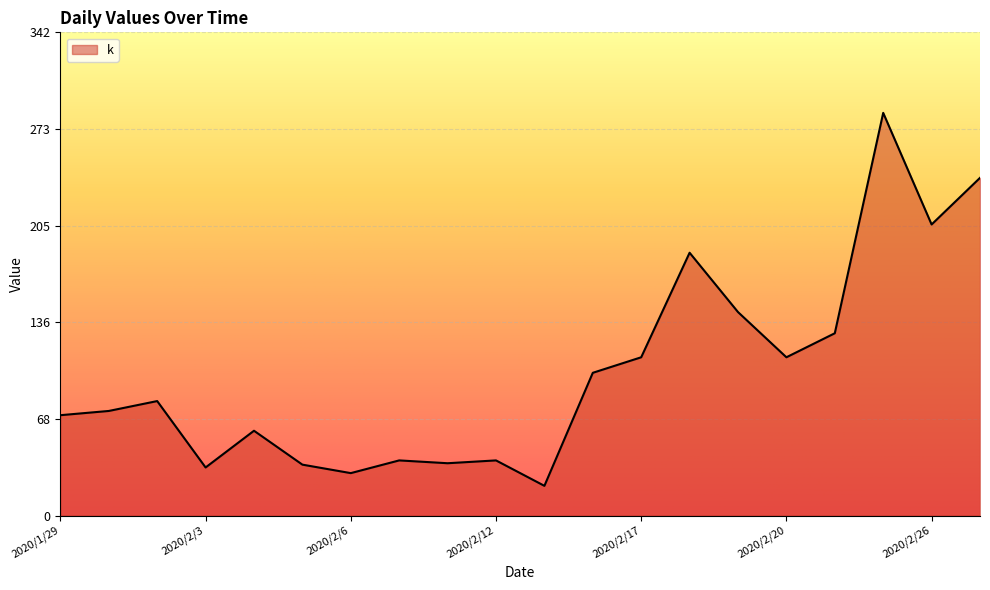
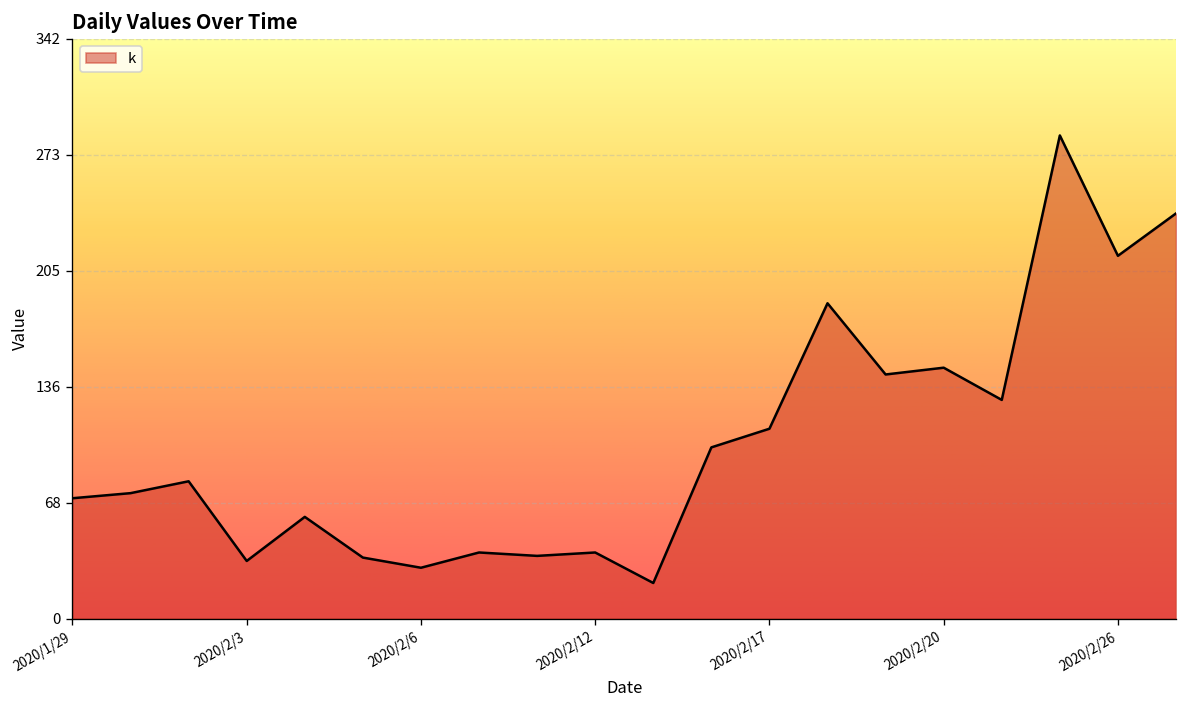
  {
    "2020/1/29": 71,
    "2020/2/3": 34,
    "2020/2/6": 30,
    "2020/2/12": 39,
    "2020/2/17": 112,
-   "2020/2/20": 112,
-   "2020/2/26": 206
+   "2020/2/20": 148,
+   "2020/2/26": 214
  }
